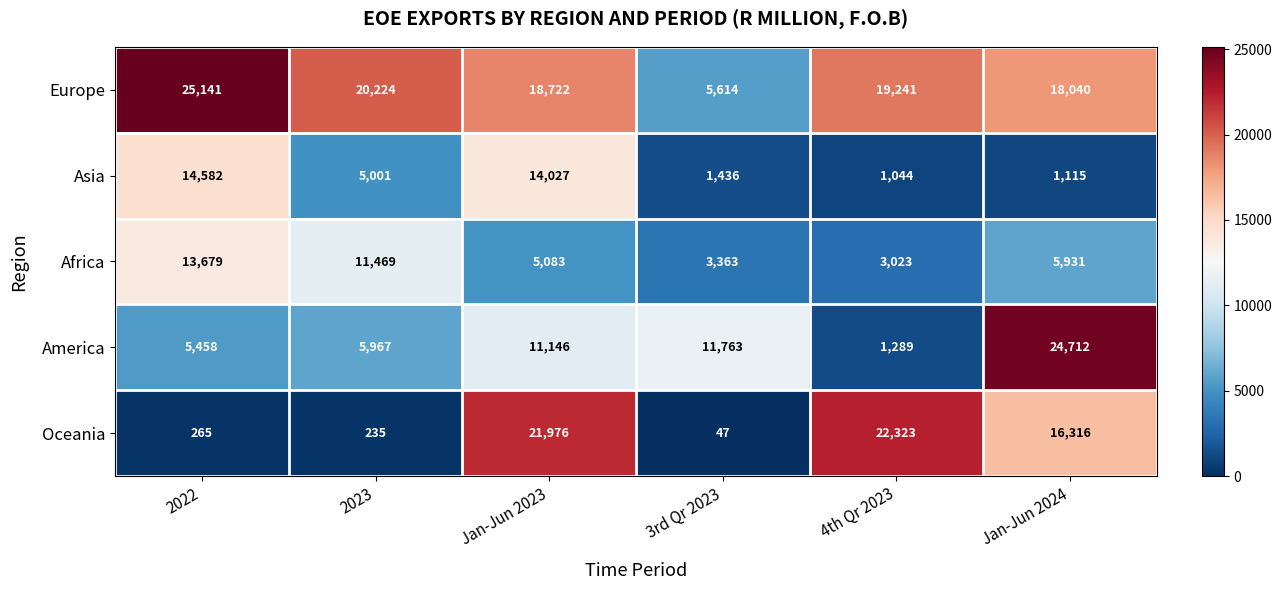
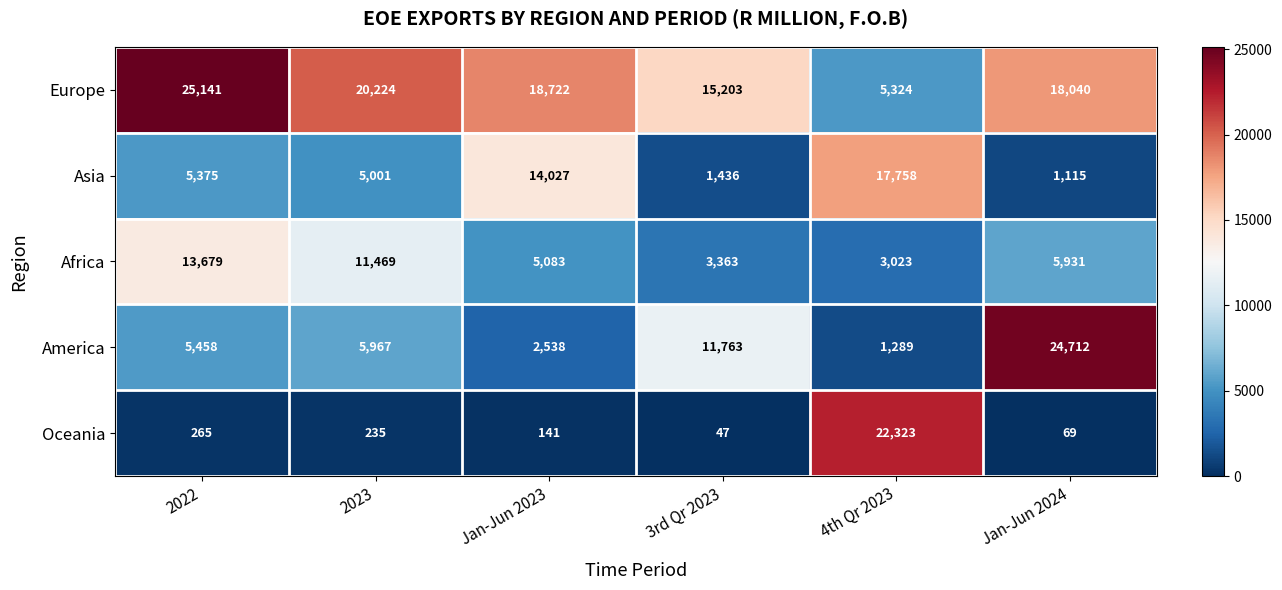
  {
    "Europe": {
      "2022": "25,141",
      "2023": "20,224",
      "Jan-Jun 2023": "18,722",
-     "3rd Qr 2023": "5,614",
-     "4th Qr 2023": "19,241",
+     "3rd Qr 2023": "15,203",
+     "4th Qr 2023": "5,324",
      "Jan-Jun 2024": "18,040"
    },
    "Asia": {
-     "2022": "14,582",
+     "2022": "5,375",
      "2023": "5,001",
      "Jan-Jun 2023": "14,027",
      "3rd Qr 2023": "1,436",
-     "4th Qr 2023": "1,044",
+     "4th Qr 2023": "17,758",
      "Jan-Jun 2024": "1,115"
    },
    "Africa": {
      "2022": "13,679",
      "2023": "11,469",
      "Jan-Jun 2023": "5,083",
      "3rd Qr 2023": "3,363",
      "4th Qr 2023": "3,023",
      "Jan-Jun 2024": "5,931"
    },
    "America": {
      "2022": "5,458",
      "2023": "5,967",
-     "Jan-Jun 2023": "11,146",
+     "Jan-Jun 2023": "2,538",
      "3rd Qr 2023": "11,763",
      "4th Qr 2023": "1,289",
      "Jan-Jun 2024": "24,712"
    },
    "Oceania": {
      "2022": "265",
      "2023": "235",
-     "Jan-Jun 2023": "21,976",
+     "Jan-Jun 2023": "141",
      "3rd Qr 2023": "47",
      "4th Qr 2023": "22,323",
-     "Jan-Jun 2024": "16,316"
+     "Jan-Jun 2024": "69"
    }
  }
